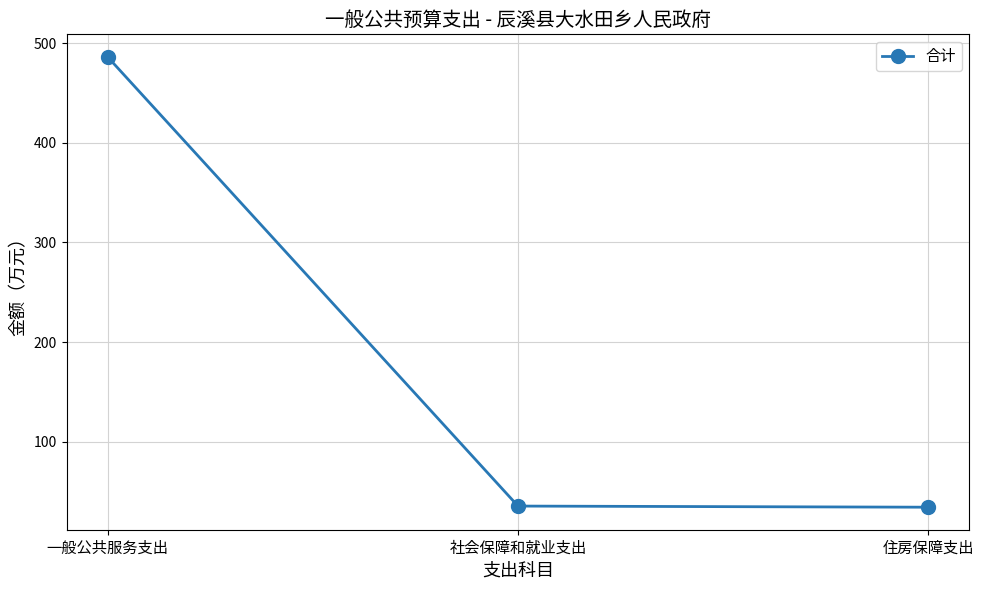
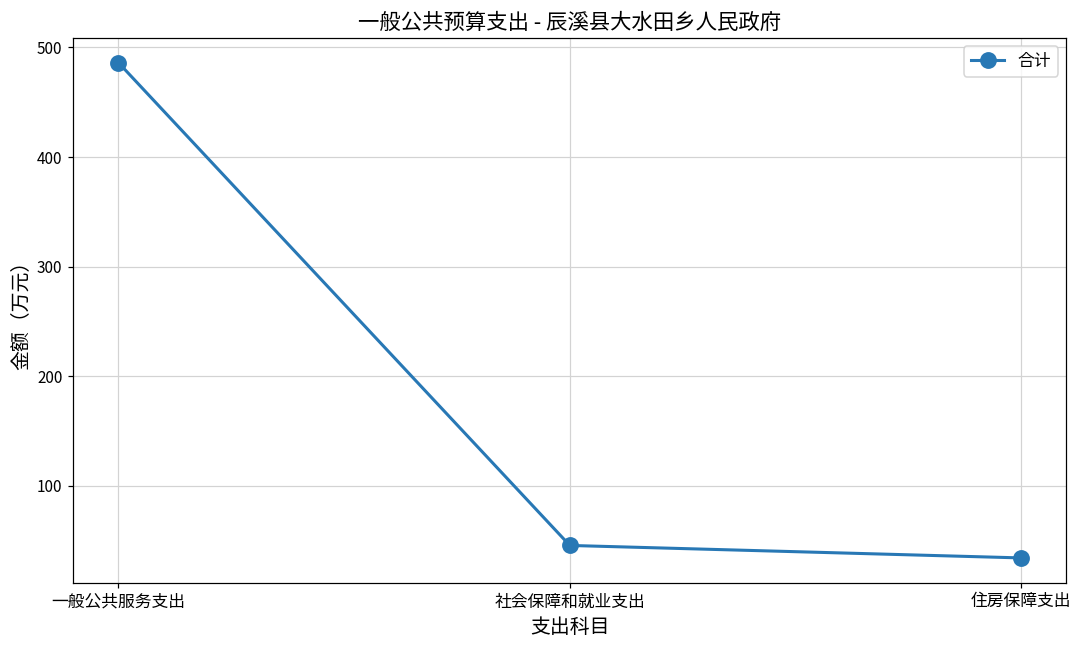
  {
    "一般公共服务支出": 490,
-   "社会保障和就业支出": 40,
+   "社会保障和就业支出": 50,
    "住房保障支出": 30
  }
